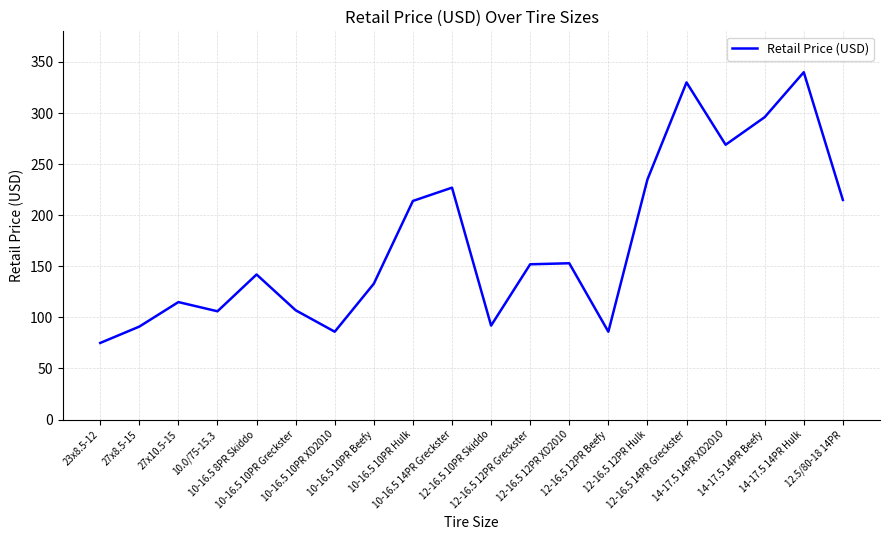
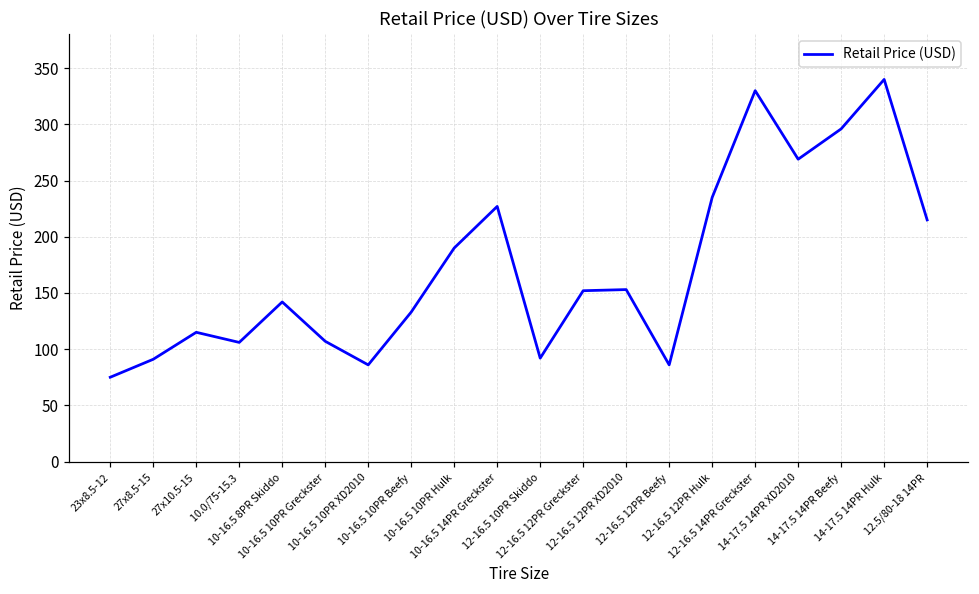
  {
    "23x8.5-12": 75,
    "27x8.5-15": 91,
    "27x10.5-15": 115,
    "10.0/75-15.3": 106,
    "10-16.5 8PR Skiddo": 142,
    "10-16.5 10PR Greckster": 107,
    "10-16.5 10PR XD2010": 86,
    "10-16.5 10PR Beefy": 133,
-   "10-16.5 10PR Hulk": 214,
+   "10-16.5 10PR Hulk": 190,
    "10-16.5 14PR Greckster": 227,
    "12-16.5 10PR Skiddo": 92,
    "12-16.5 12PR Greckster": 152,
    "12-16.5 12PR XD2010": 153,
    "12-16.5 12PR Beefy": 86,
    "12-16.5 12PR Hulk": 235,
    "12-16.5 14PR Greckster": 330,
    "14-17.5 14PR XD2010": 269,
    "14-17.5 14PR Beefy": 296,
    "14-17.5 14PR Hulk": 340,
    "12.5/80-18 14PR": 215
  }
